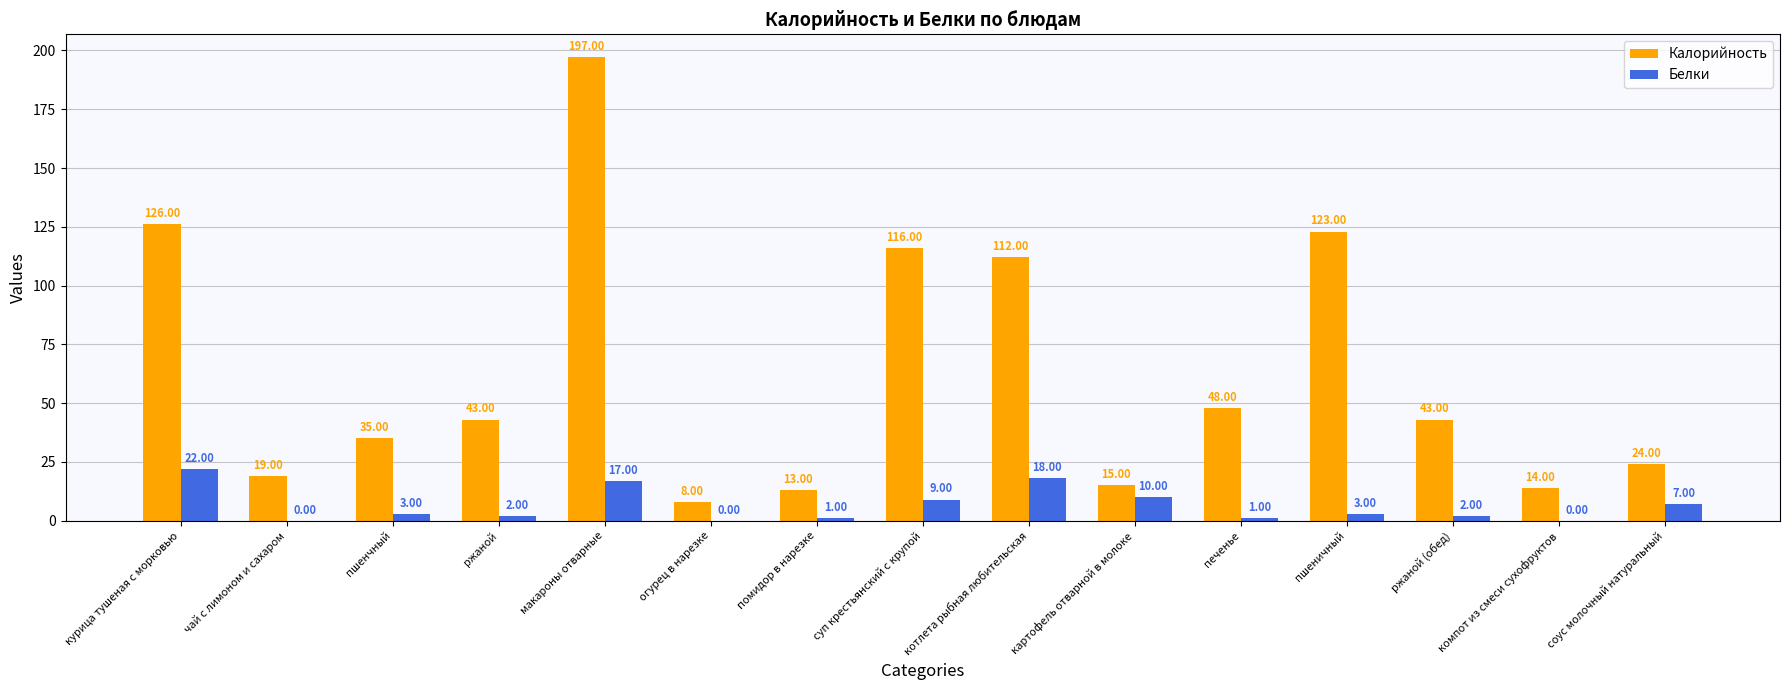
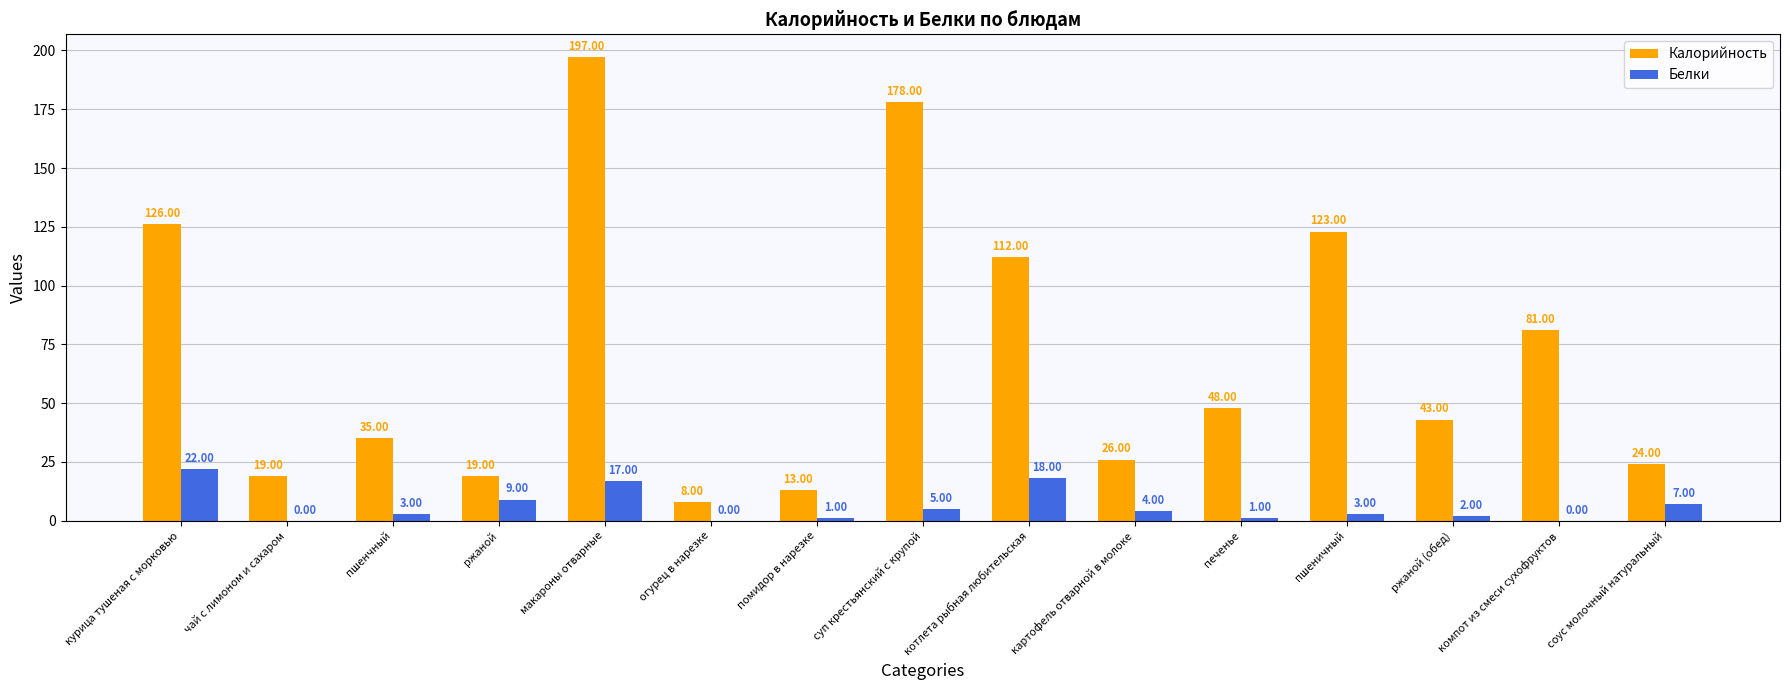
  {
    "Калорийность": {
      "курица тушеная с морковью": 126.00,
      "чай с лимоном и сахаром": 19.00,
      "пшенчный": 35.00,
-     "ржаной": 43.00,
+     "ржаной": 19.00,
      "макароны отварные": 197.00,
      "огурец в нарезке": 8.00,
      "помидор в нарезке": 13.00,
-     "суп крестьянский с крупой": 116.00,
+     "суп крестьянский с крупой": 178.00,
      "котлета рыбная любительская": 112.00,
-     "картофель отварной в молоке": 15.00,
+     "картофель отварной в молоке": 26.00,
      "печенье": 48.00,
      "пшеничный": 123.00,
      "ржаной (обед)": 43.00,
-     "компот из смеси сухофруктов": 14.00,
+     "компот из смеси сухофруктов": 81.00,
      "соус молочный натуральный": 24.00
    },
    "Белки": {
      "курица тушеная с морковью": 22.00,
      "чай с лимоном и сахаром": 0.00,
      "пшенчный": 3.00,
-     "ржаной": 2.00,
+     "ржаной": 9.00,
      "макароны отварные": 17.00,
      "огурец в нарезке": 0.00,
      "помидор в нарезке": 1.00,
-     "суп крестьянский с крупой": 9.00,
+     "суп крестьянский с крупой": 5.00,
      "котлета рыбная любительская": 18.00,
-     "картофель отварной в молоке": 10.00,
+     "картофель отварной в молоке": 4.00,
      "печенье": 1.00,
      "пшеничный": 3.00,
      "ржаной (обед)": 2.00,
      "компот из смеси сухофруктов": 0.00,
      "соус молочный натуральный": 7.00
    }
  }
